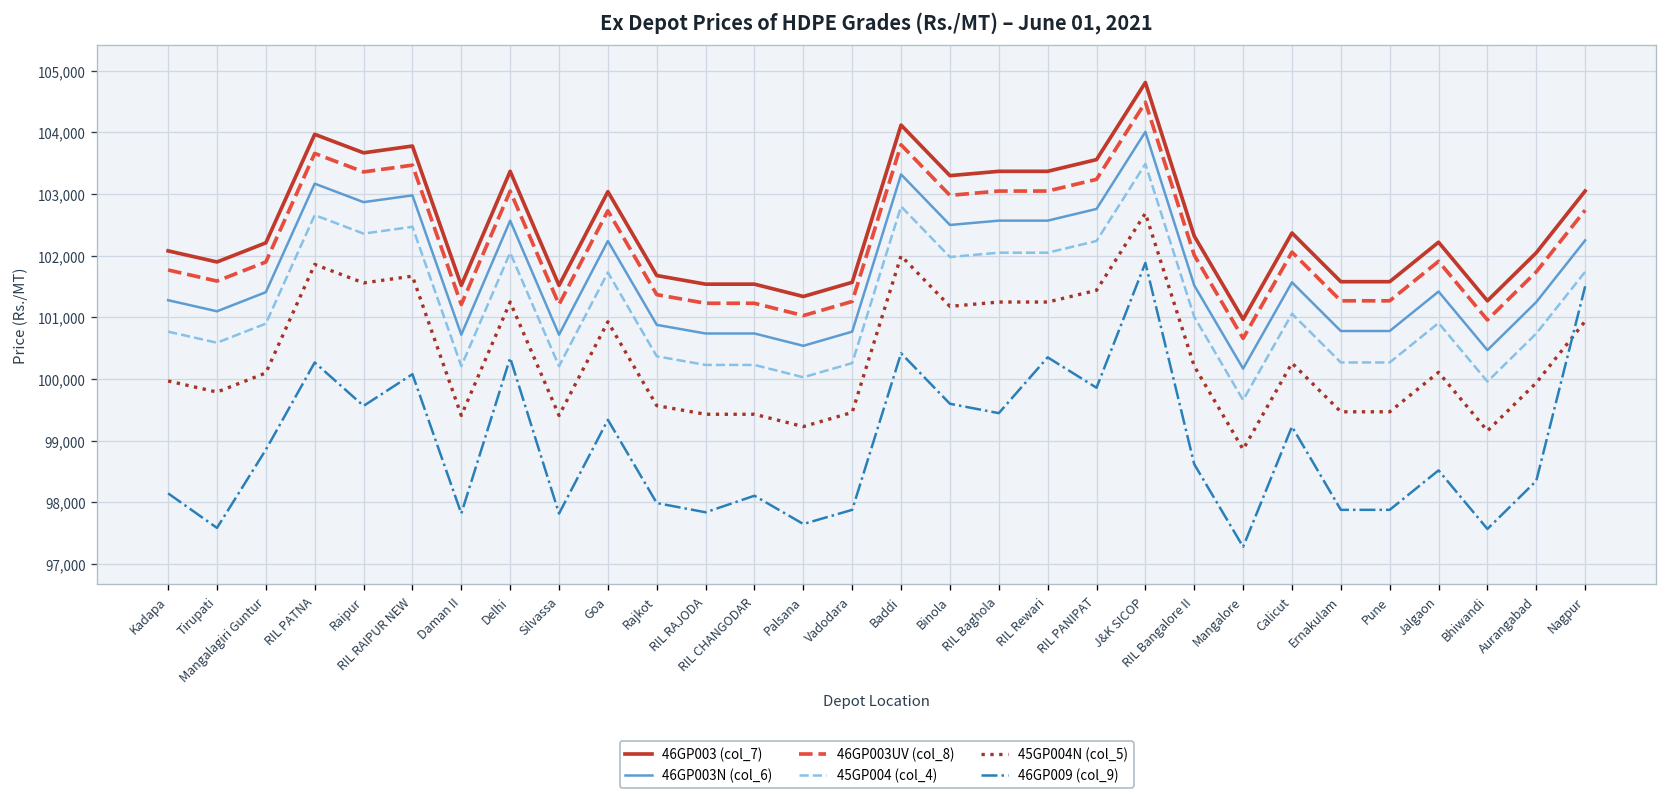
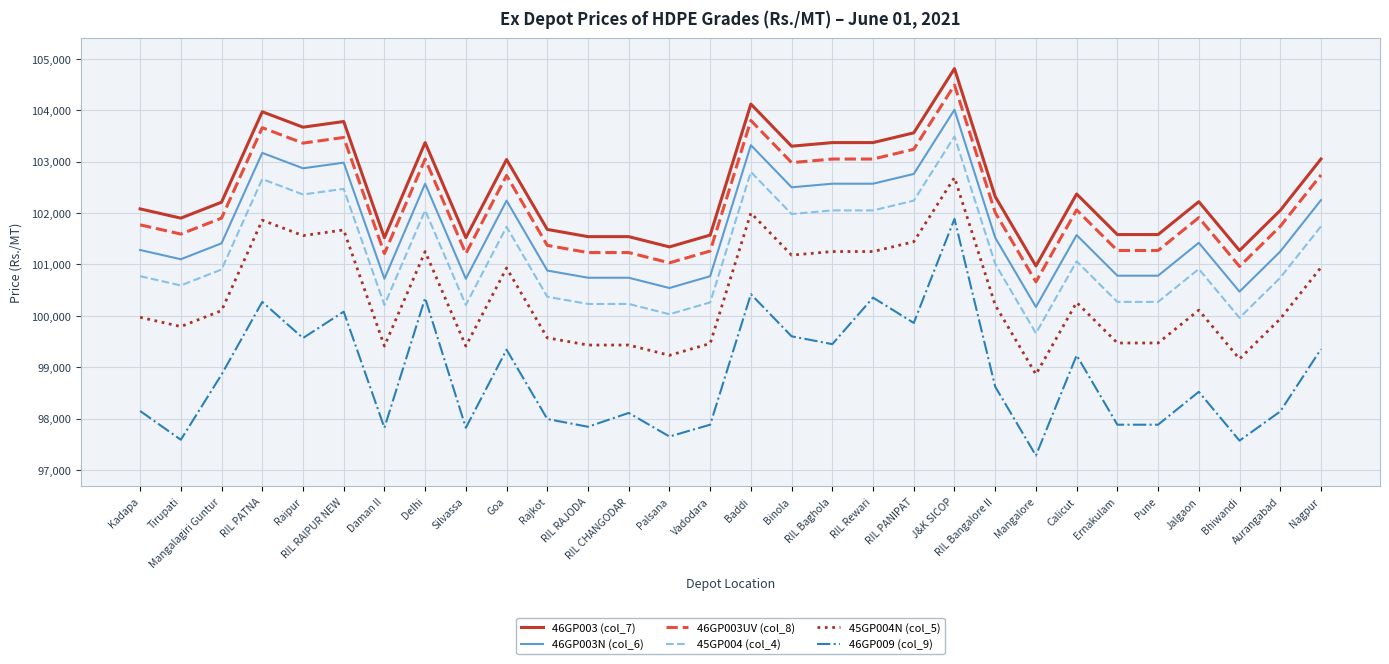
  {
    "46GP009 (col_9)": {
      "Kadapa": "98,100",
      "Tirupati": "97,600",
      "Mangalagiri Guntur": "98,900",
      "RIL PATNA": "100,300",
      "Raipur": "99,600",
      "RIL RAIPUR NEW": "100,100",
      "Daman II": "97,800",
      "Delhi": "100,300",
      "Silvassa": "97,800",
      "Goa": "99,300",
      "Rajkot": "98,000",
      "RIL RAJODA": "97,800",
      "RIL CHANGODAR": "98,100",
      "Palsana": "97,700",
      "Vadodara": "97,900",
      "Baddi": "100,400",
      "Binola": "99,600",
      "RIL Baghola": "99,400",
      "RIL Rewari": "100,400",
      "RIL PANIPAT": "99,900",
      "J&K SICOP": "101,900",
      "RIL Bangalore II": "98,600",
      "Mangalore": "97,300",
      "Calicut": "99,200",
      "Ernakulam": "97,900",
      "Pune": "97,900",
      "Jalgaon": "98,500",
      "Bhiwandi": "97,600",
-     "Aurangabad": "98,400",
-     "Nagpur": "101,500"
+     "Aurangabad": "98,100",
+     "Nagpur": "99,400"
    }
  }
